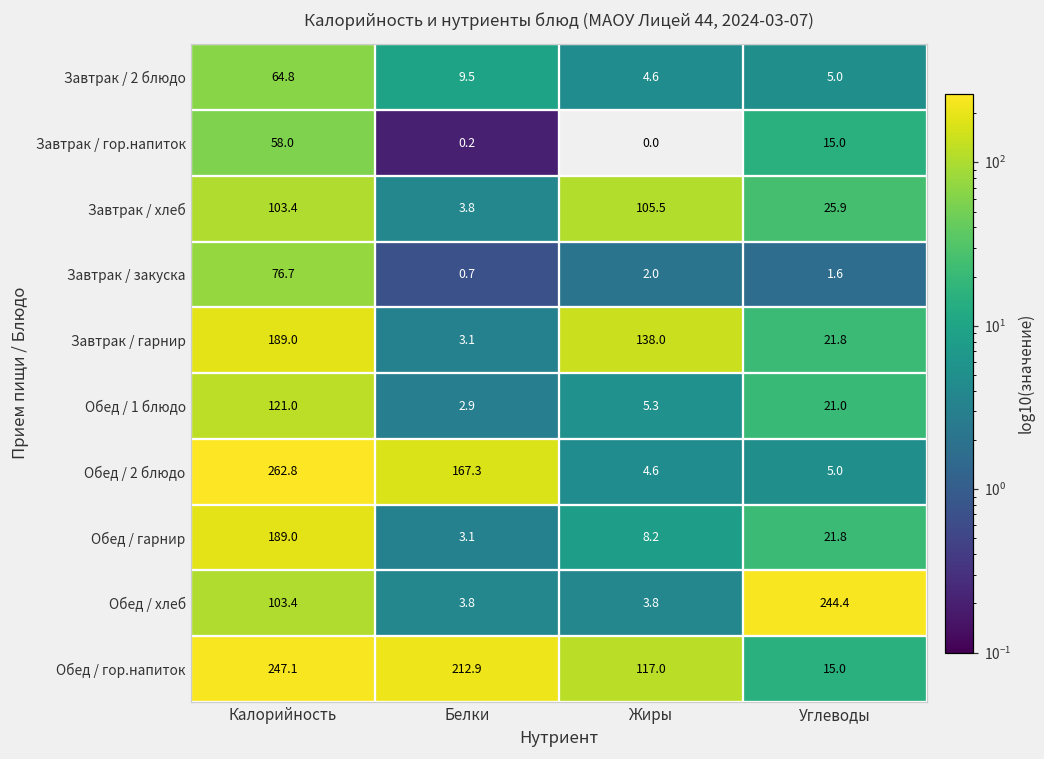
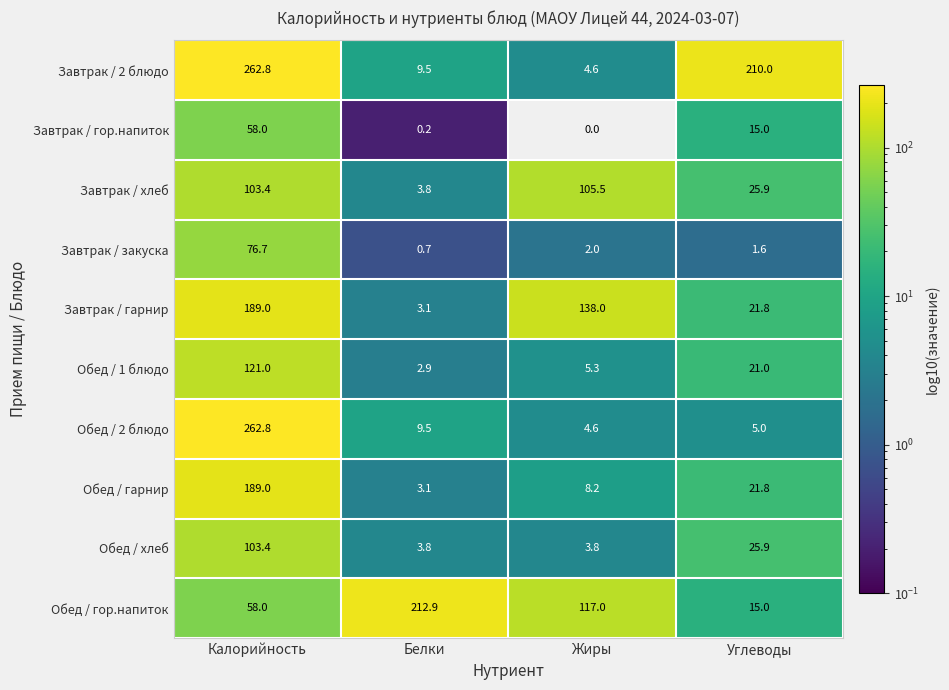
  {
    "Завтрак / 2 блюдо": {
-     "Калорийность": 64.8,
+     "Калорийность": 262.8,
      "Белки": 9.5,
      "Жиры": 4.6,
-     "Углеводы": 5.0
+     "Углеводы": 210.0
    },
    "Завтрак / гор.напиток": {
      "Калорийность": 58.0,
      "Белки": 0.2,
      "Жиры": 0.0,
      "Углеводы": 15.0
    },
    "Завтрак / хлеб": {
      "Калорийность": 103.4,
      "Белки": 3.8,
      "Жиры": 105.5,
      "Углеводы": 25.9
    },
    "Завтрак / закуска": {
      "Калорийность": 76.7,
      "Белки": 0.7,
      "Жиры": 2.0,
      "Углеводы": 1.6
    },
    "Завтрак / гарнир": {
      "Калорийность": 189.0,
      "Белки": 3.1,
      "Жиры": 138.0,
      "Углеводы": 21.8
    },
    "Обед / 1 блюдо": {
      "Калорийность": 121.0,
      "Белки": 2.9,
      "Жиры": 5.3,
      "Углеводы": 21.0
    },
    "Обед / 2 блюдо": {
      "Калорийность": 262.8,
-     "Белки": 167.3,
+     "Белки": 9.5,
      "Жиры": 4.6,
      "Углеводы": 5.0
    },
    "Обед / гарнир": {
      "Калорийность": 189.0,
      "Белки": 3.1,
      "Жиры": 8.2,
      "Углеводы": 21.8
    },
    "Обед / хлеб": {
      "Калорийность": 103.4,
      "Белки": 3.8,
      "Жиры": 3.8,
-     "Углеводы": 244.4
+     "Углеводы": 25.9
    },
    "Обед / гор.напиток": {
-     "Калорийность": 247.1,
+     "Калорийность": 58.0,
      "Белки": 212.9,
      "Жиры": 117.0,
      "Углеводы": 15.0
    }
  }
